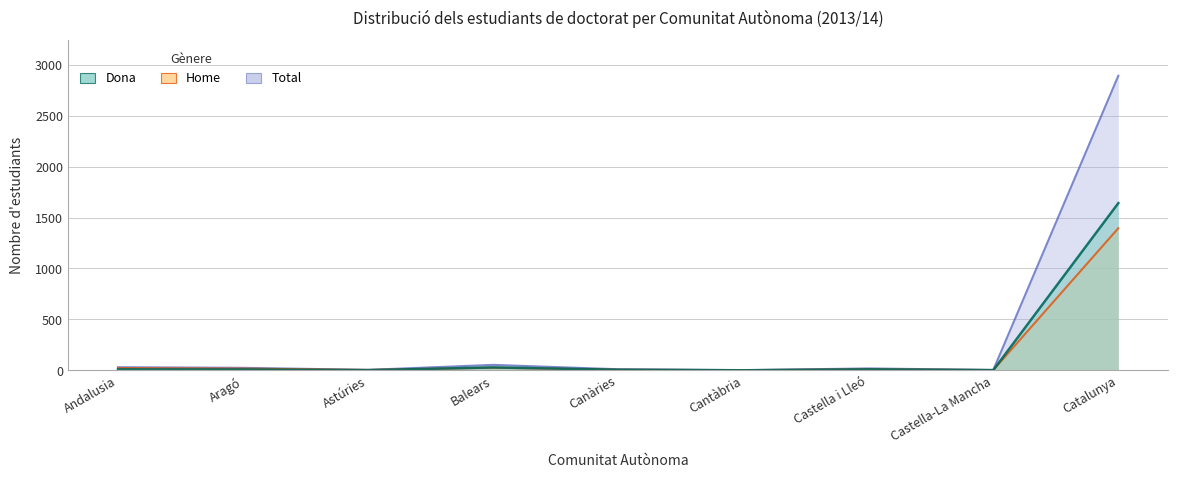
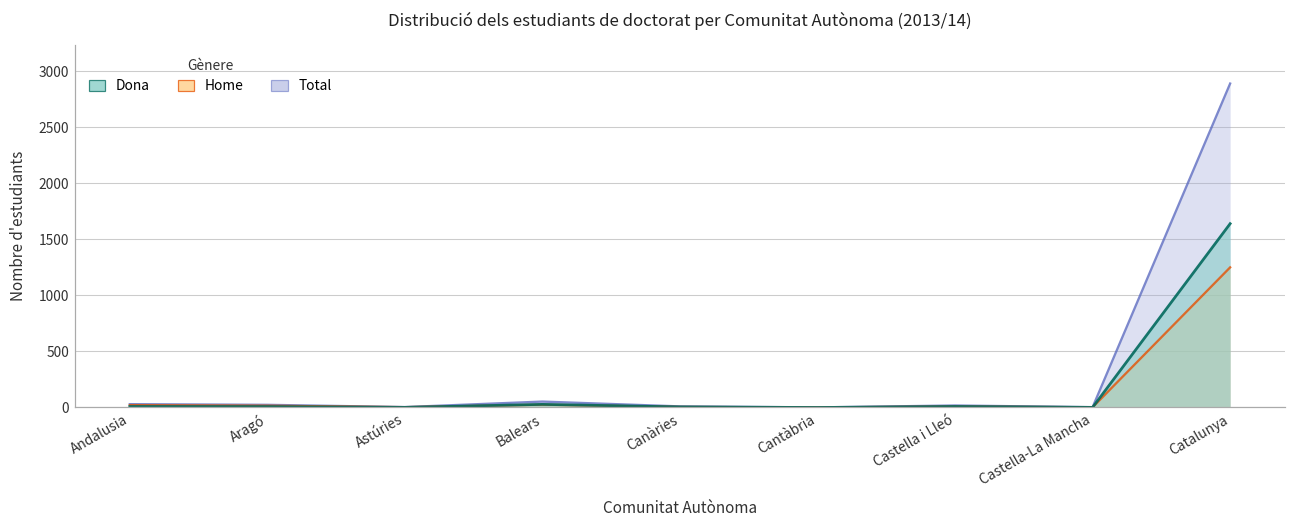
  {
    "Home": {
-     "Catalunya": 1400
+     "Catalunya": 1250
    }
  }
